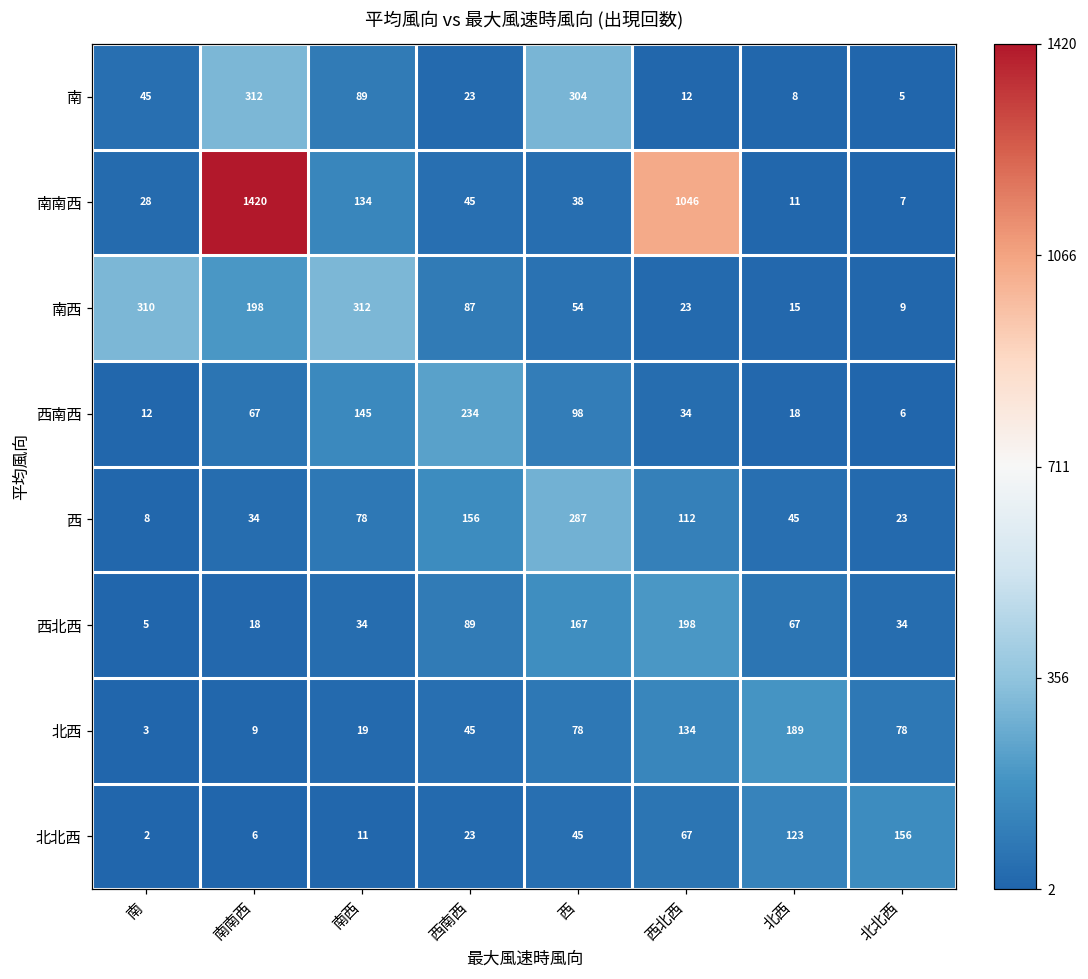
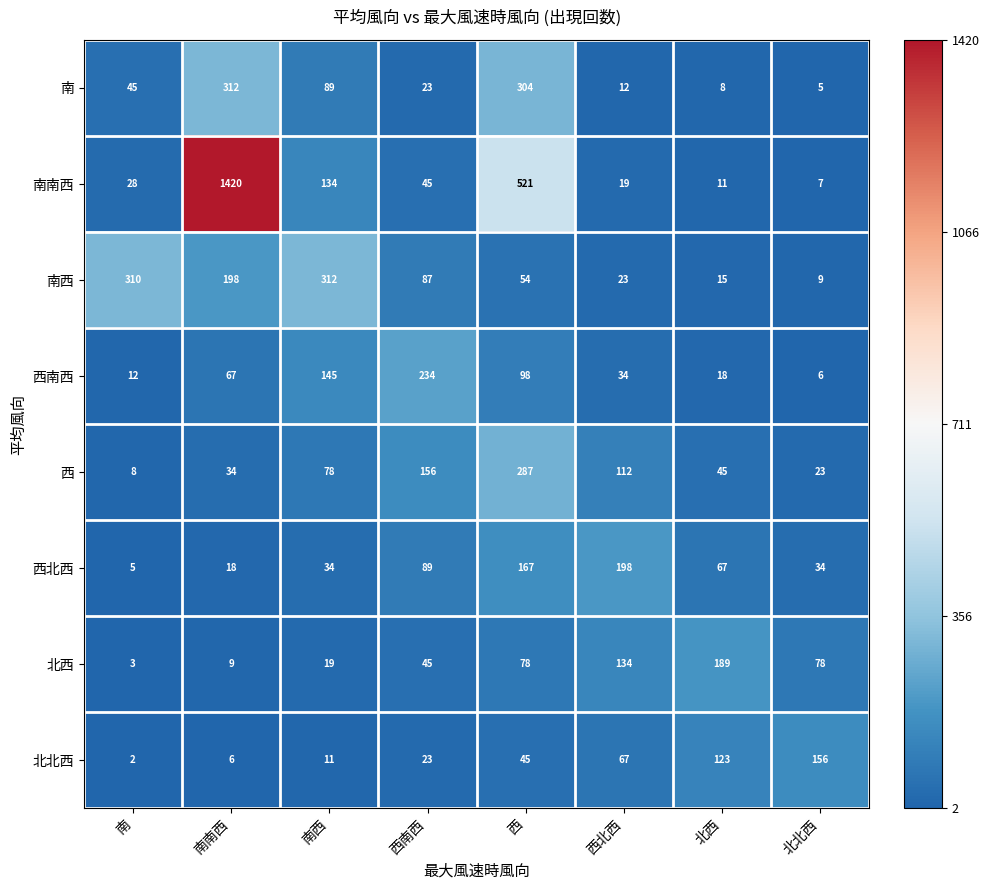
  {
    "南": {
      "南": 45,
      "南南西": 312,
      "南西": 89,
      "西南西": 23,
      "西": 304,
      "西北西": 12,
      "北西": 8,
      "北北西": 5
    },
    "南南西": {
      "南": 28,
      "南南西": 1420,
      "南西": 134,
      "西南西": 45,
-     "西": 38,
-     "西北西": 1046,
+     "西": 521,
+     "西北西": 19,
      "北西": 11,
      "北北西": 7
    },
    "南西": {
      "南": 310,
      "南南西": 198,
      "南西": 312,
      "西南西": 87,
      "西": 54,
      "西北西": 23,
      "北西": 15,
      "北北西": 9
    },
    "西南西": {
      "南": 12,
      "南南西": 67,
      "南西": 145,
      "西南西": 234,
      "西": 98,
      "西北西": 34,
      "北西": 18,
      "北北西": 6
    },
    "西": {
      "南": 8,
      "南南西": 34,
      "南西": 78,
      "西南西": 156,
      "西": 287,
      "西北西": 112,
      "北西": 45,
      "北北西": 23
    },
    "西北西": {
      "南": 5,
      "南南西": 18,
      "南西": 34,
      "西南西": 89,
      "西": 167,
      "西北西": 198,
      "北西": 67,
      "北北西": 34
    },
    "北西": {
      "南": 3,
      "南南西": 9,
      "南西": 19,
      "西南西": 45,
      "西": 78,
      "西北西": 134,
      "北西": 189,
      "北北西": 78
    },
    "北北西": {
      "南": 2,
      "南南西": 6,
      "南西": 11,
      "西南西": 23,
      "西": 45,
      "西北西": 67,
      "北西": 123,
      "北北西": 156
    }
  }
